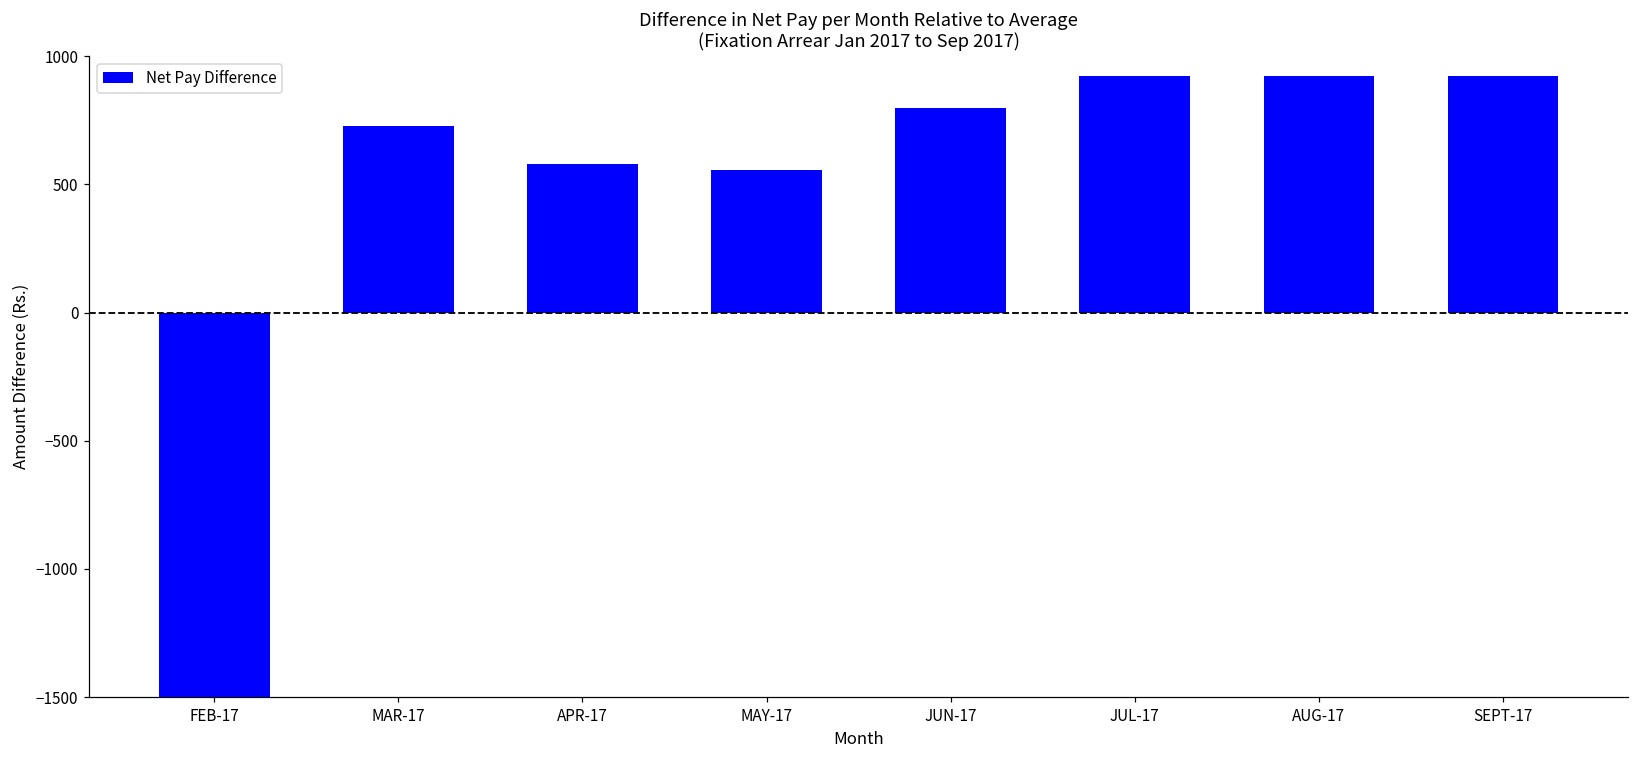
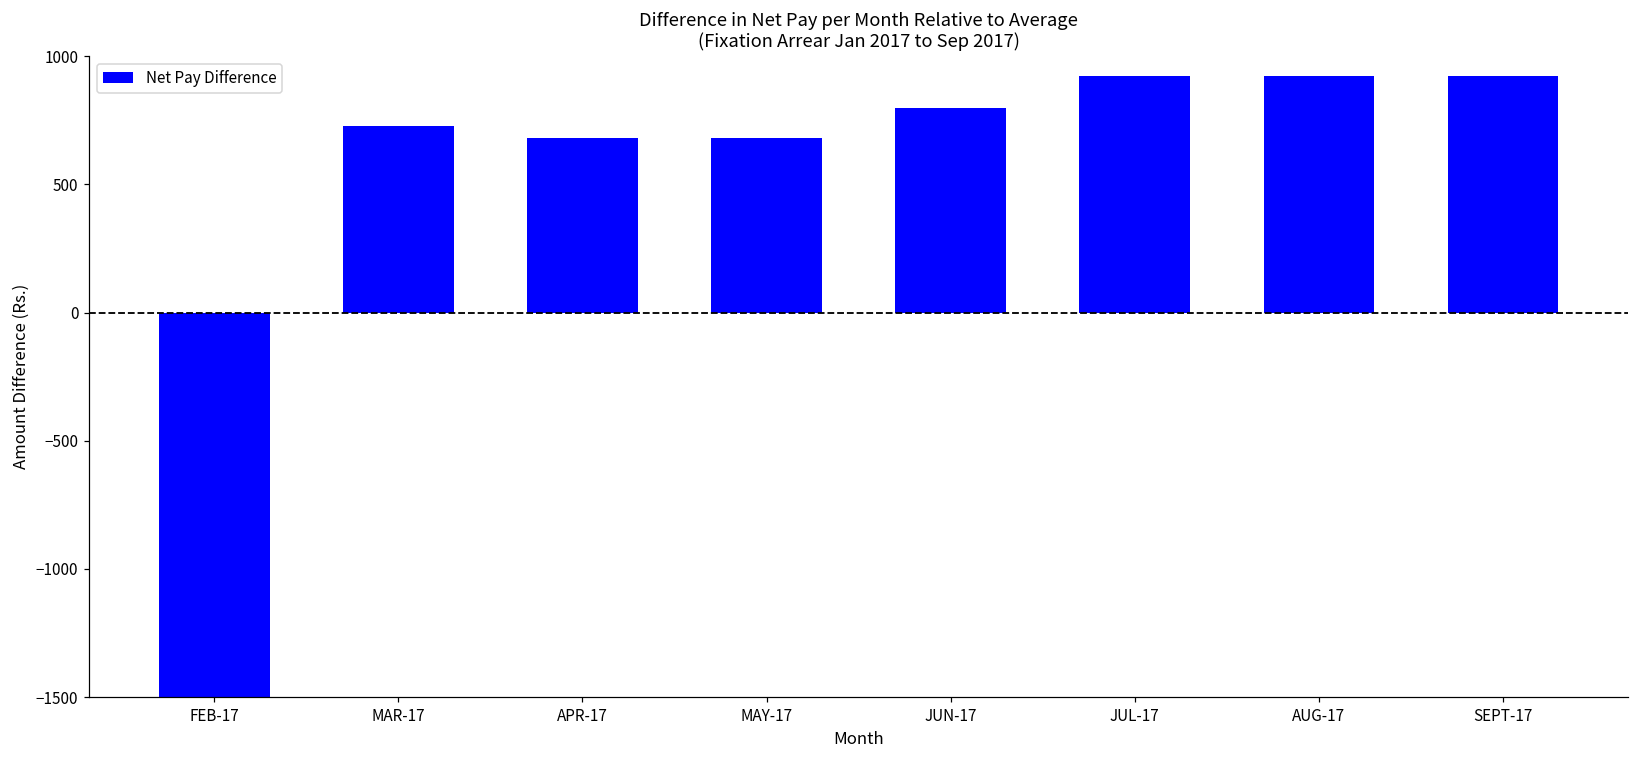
  {
    "MAR-17": 730,
-   "APR-17": 580,
-   "MAY-17": 560,
+   "APR-17": 680,
+   "MAY-17": 680,
    "JUN-17": 800,
    "JUL-17": 920,
    "AUG-17": 920,
    "SEPT-17": 920
  }
